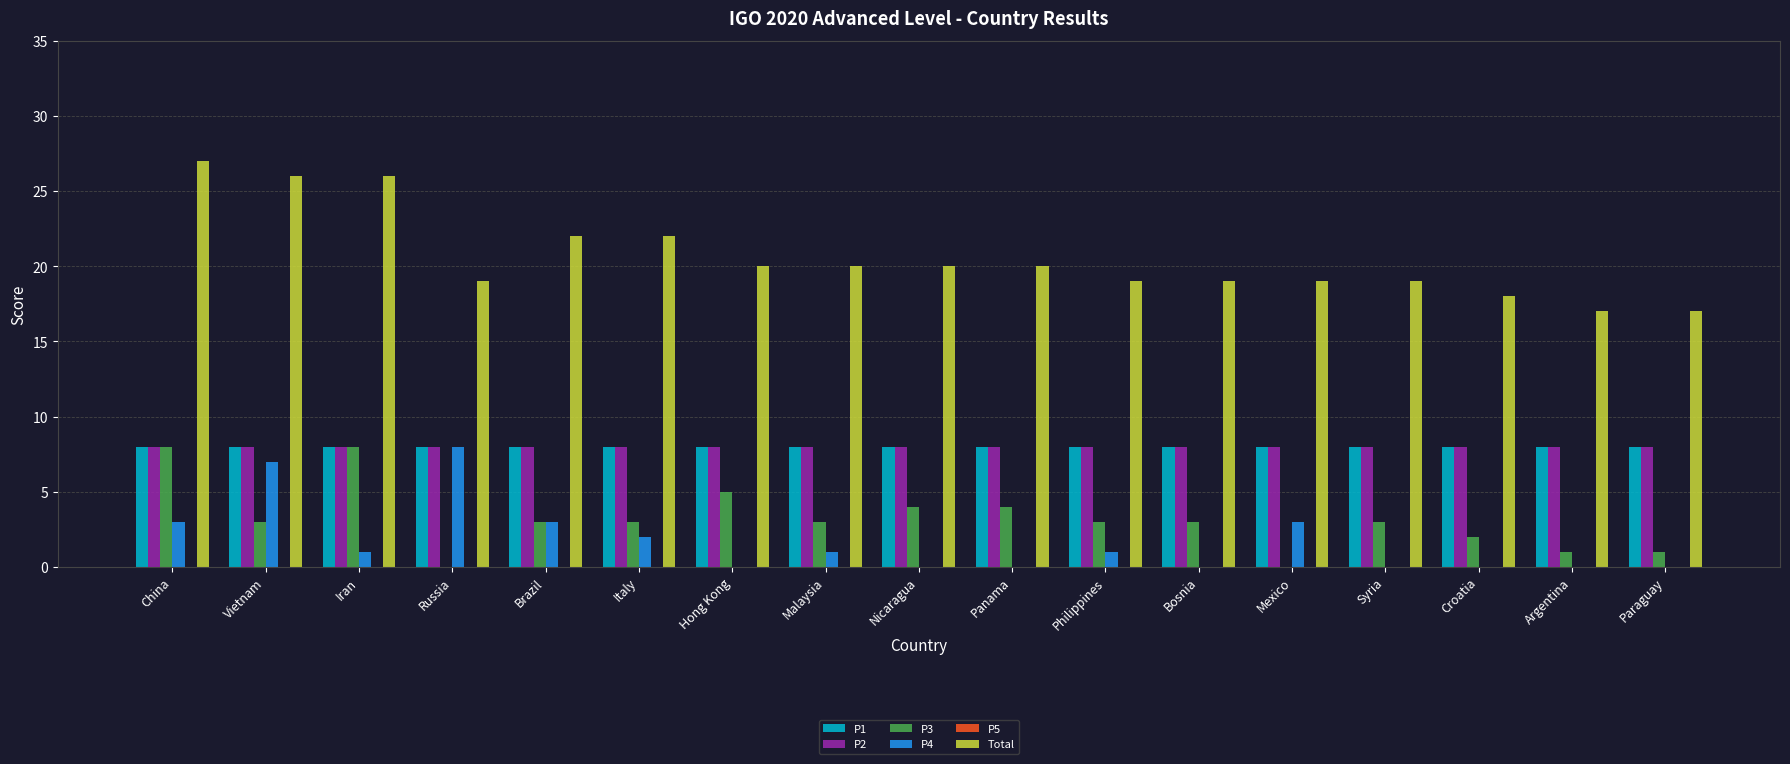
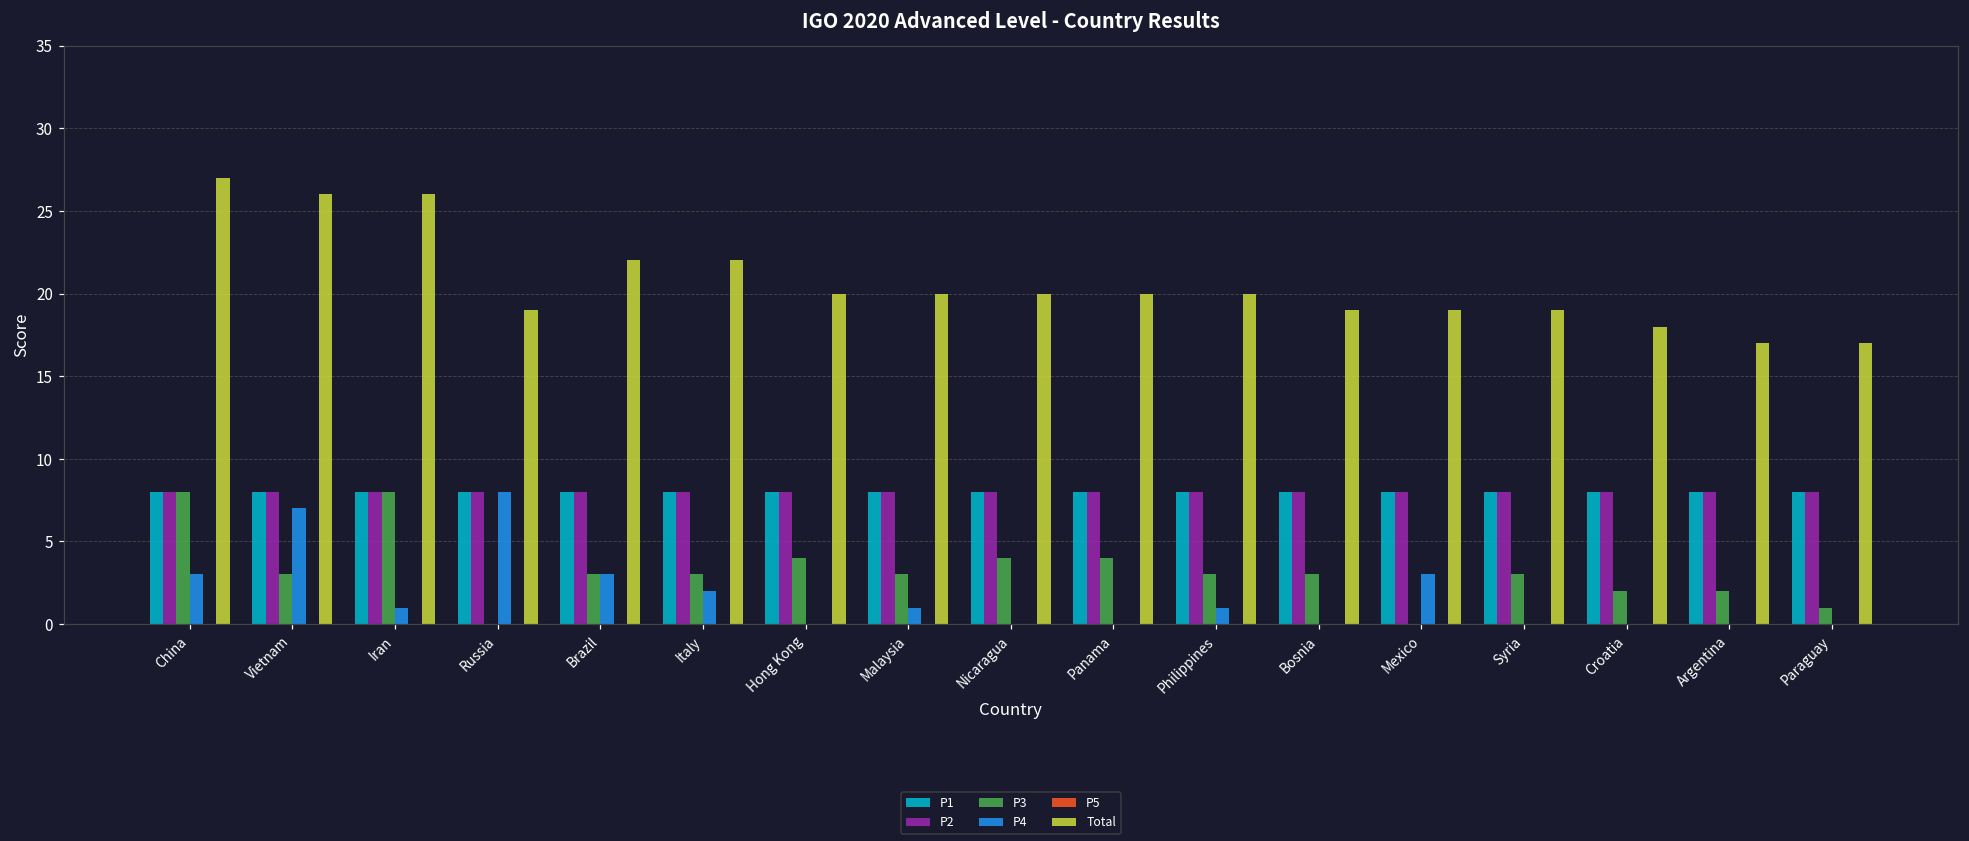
  {
    "P2": {
      "China": 8,
      "Vietnam": 8,
      "Iran": 8,
      "Russia": 8,
      "Brazil": 8,
      "Italy": 8,
      "Hong Kong": 8,
      "Malaysia": 8,
      "Nicaragua": 8,
      "Panama": 8,
      "Philippines": 8,
      "Bosnia": 8,
      "Mexico": 8,
      "Syria": 8,
      "Croatia": 8,
      "Argentina": 8,
      "Paraguay": 8
    },
    "P3": {
      "China": 8,
      "Vietnam": 3,
      "Iran": 8,
      "Russia": 0,
      "Brazil": 3,
      "Italy": 3,
-     "Hong Kong": 5,
+     "Hong Kong": 4,
      "Malaysia": 3,
      "Nicaragua": 4,
      "Panama": 4,
      "Philippines": 3,
      "Bosnia": 3,
      "Mexico": 0,
      "Syria": 3,
      "Croatia": 2,
-     "Argentina": 1,
+     "Argentina": 2,
      "Paraguay": 1
    },
    "P5": {
      "China": 0,
      "Vietnam": 0,
      "Iran": 0,
      "Russia": 0,
      "Brazil": 0,
      "Italy": 0,
      "Hong Kong": 0,
      "Malaysia": 0,
      "Nicaragua": 0,
      "Panama": 0,
      "Philippines": 0,
      "Bosnia": 0,
      "Mexico": 0,
      "Syria": 0,
      "Croatia": 0,
      "Argentina": 0,
      "Paraguay": 0
    },
    "Total": {
      "China": 27,
      "Vietnam": 26,
      "Iran": 26,
      "Russia": 19,
      "Brazil": 22,
      "Italy": 22,
      "Hong Kong": 20,
      "Malaysia": 20,
      "Nicaragua": 20,
      "Panama": 20,
-     "Philippines": 19,
+     "Philippines": 20,
      "Bosnia": 19,
      "Mexico": 19,
      "Syria": 19,
      "Croatia": 18,
      "Argentina": 17,
      "Paraguay": 17
    }
  }
